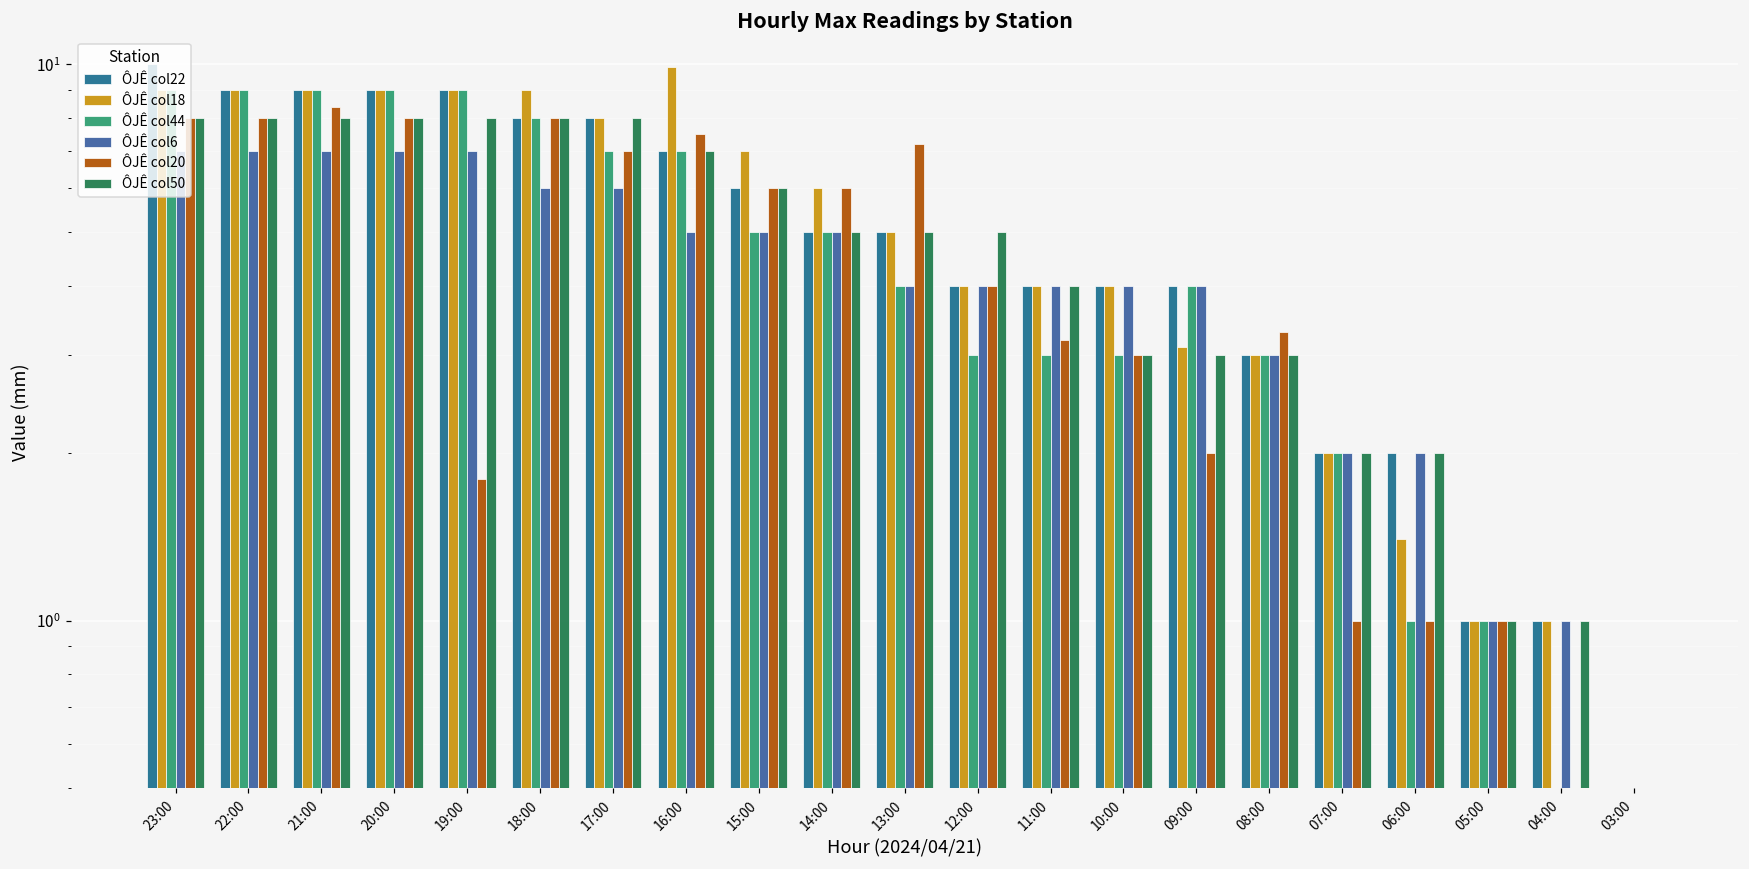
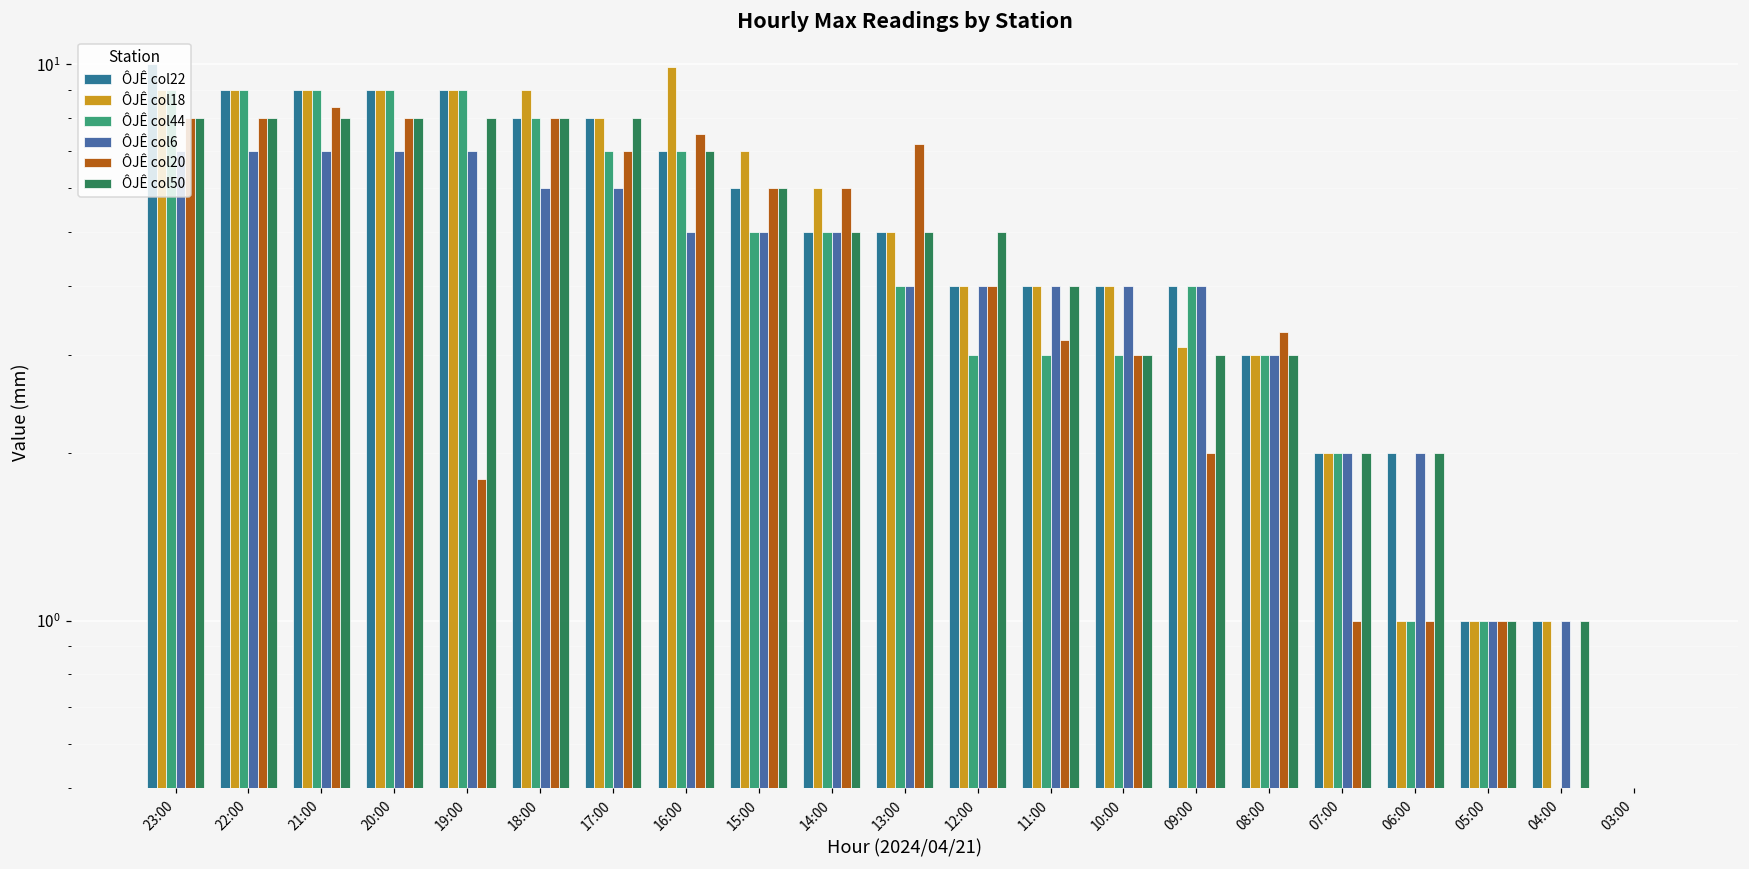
  {
    "ÔJÊ col18": {
      "22:00": 9.0,
      "21:00": 9.0,
      "20:00": 9.0,
      "19:00": 9.0,
      "18:00": 9.0,
      "17:00": 8.0,
      "16:00": 9.9,
      "15:00": 7.0,
      "14:00": 6.0,
      "13:00": 5.0,
      "12:00": 4.0,
      "11:00": 4.0,
      "10:00": 4.0,
      "09:00": 3.1,
      "08:00": 3.0,
      "07:00": 2.0,
-     "06:00": 1.4,
+     "06:00": 1.0,
      "05:00": 1.0,
      "04:00": 1.0
    },
    "ÔJÊ col20": {
      "22:00": 8.0,
      "21:00": 8.4,
      "20:00": 8.0,
      "19:00": 1.8,
      "18:00": 8.0,
      "17:00": 7.0,
      "16:00": 7.5,
      "15:00": 6.0,
      "14:00": 6.0,
      "13:00": 7.2,
      "12:00": 4.0,
      "11:00": 3.2,
      "10:00": 3.0,
      "09:00": 2.0,
      "08:00": 3.3,
      "07:00": 1.0,
      "06:00": 1.0,
      "05:00": 1.0
    }
  }
